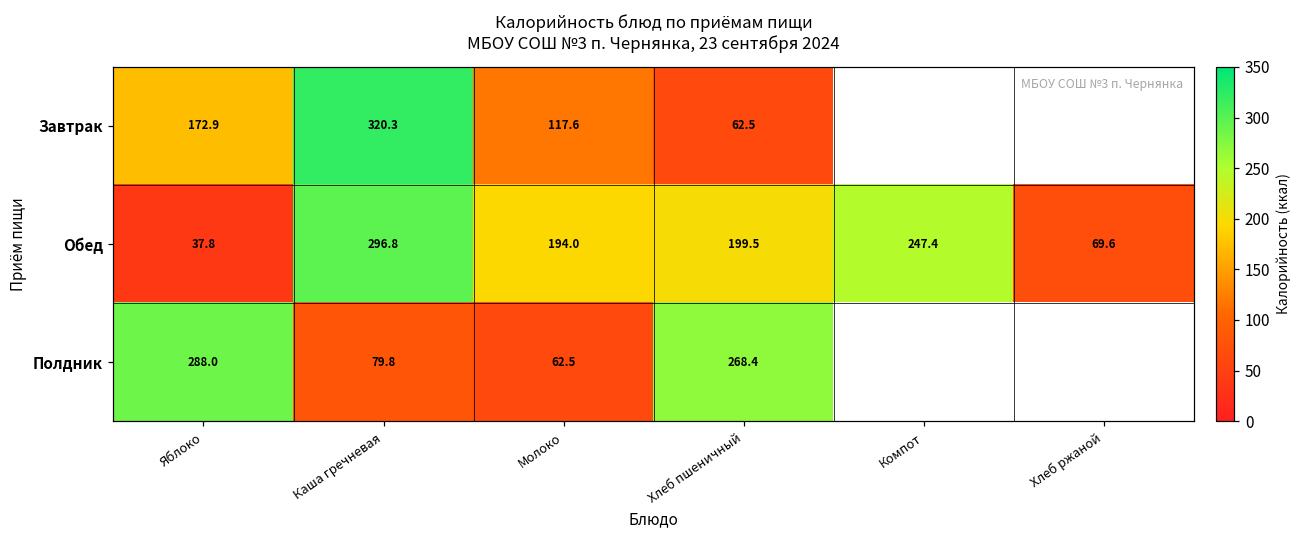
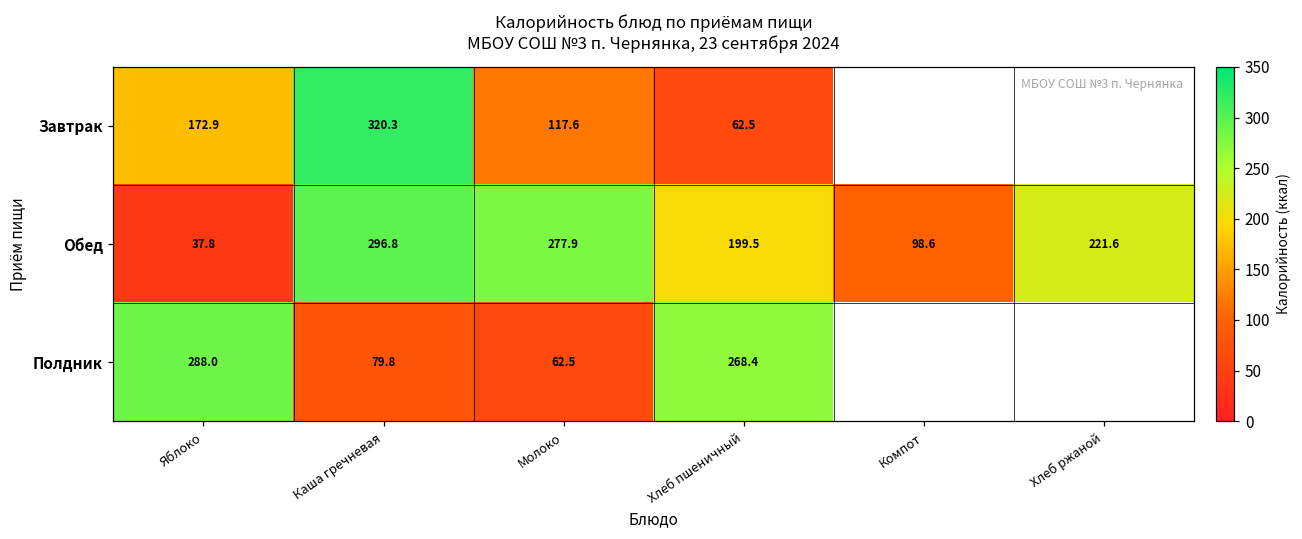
  {
    "Завтрак": {
      "Яблоко": 172.9,
      "Каша гречневая": 320.3,
      "Молоко": 117.6,
      "Хлеб пшеничный": 62.5
    },
    "Обед": {
      "Яблоко": 37.8,
      "Каша гречневая": 296.8,
-     "Молоко": 194.0,
+     "Молоко": 277.9,
      "Хлеб пшеничный": 199.5,
-     "Компот": 247.4,
-     "Хлеб ржаной": 69.6
+     "Компот": 98.6,
+     "Хлеб ржаной": 221.6
    },
    "Полдник": {
      "Яблоко": 288.0,
      "Каша гречневая": 79.8,
      "Молоко": 62.5,
      "Хлеб пшеничный": 268.4
    }
  }
